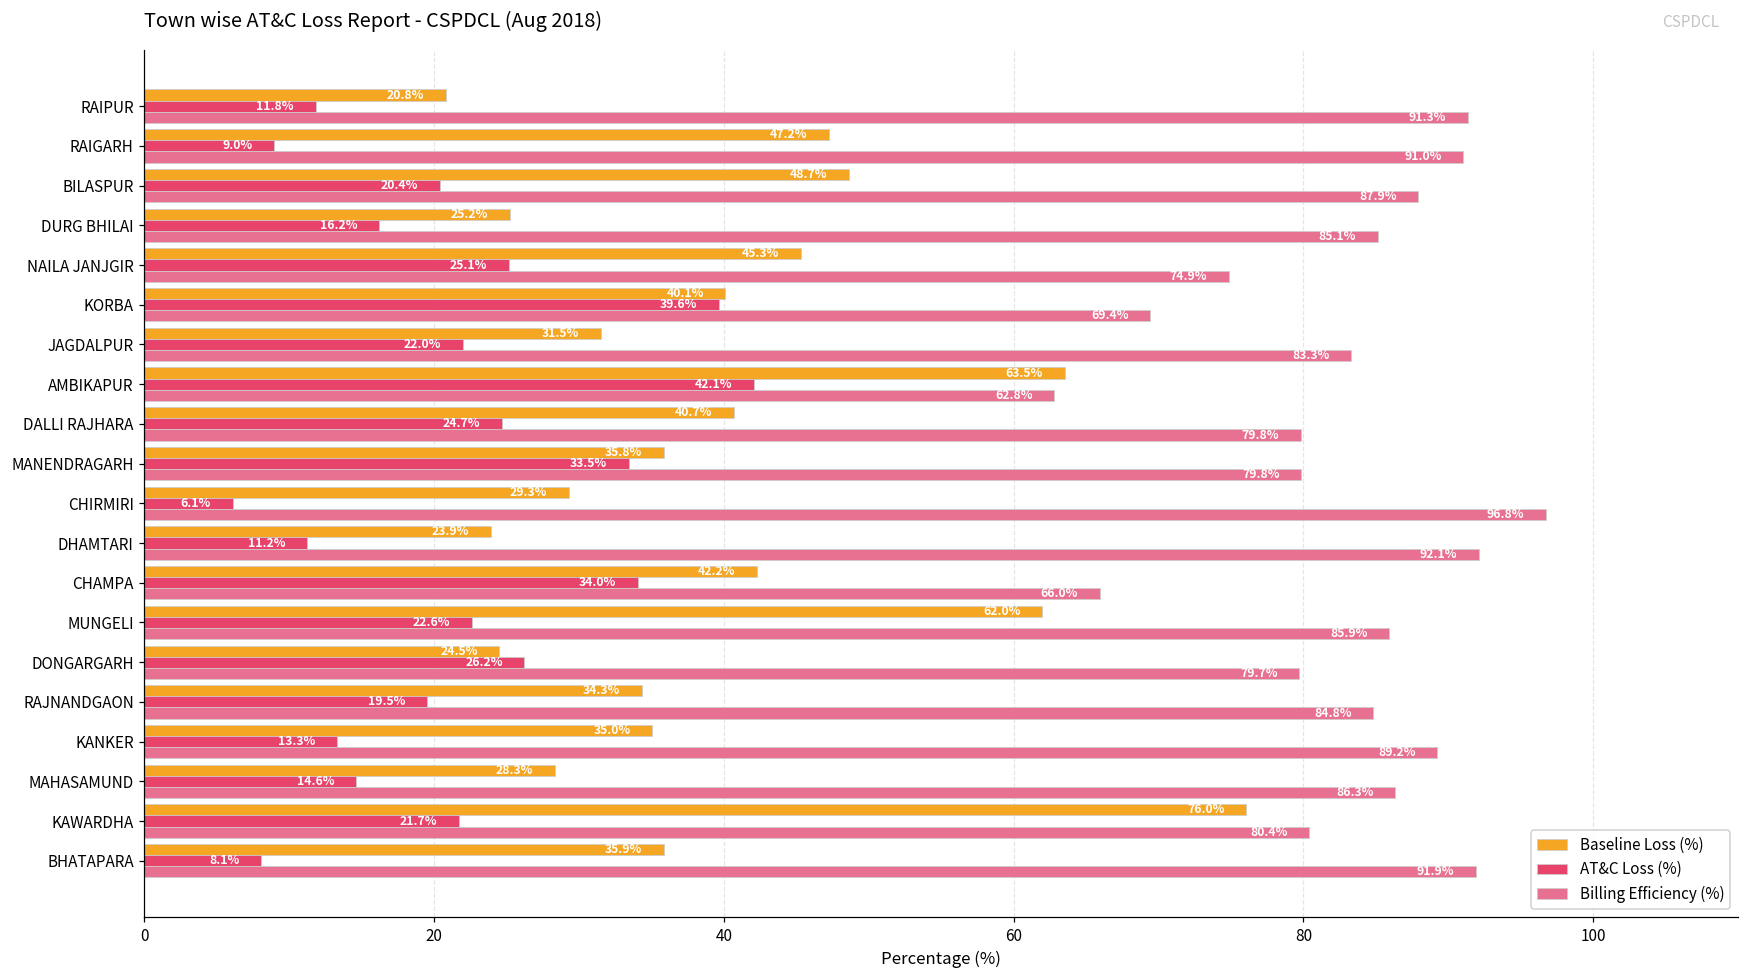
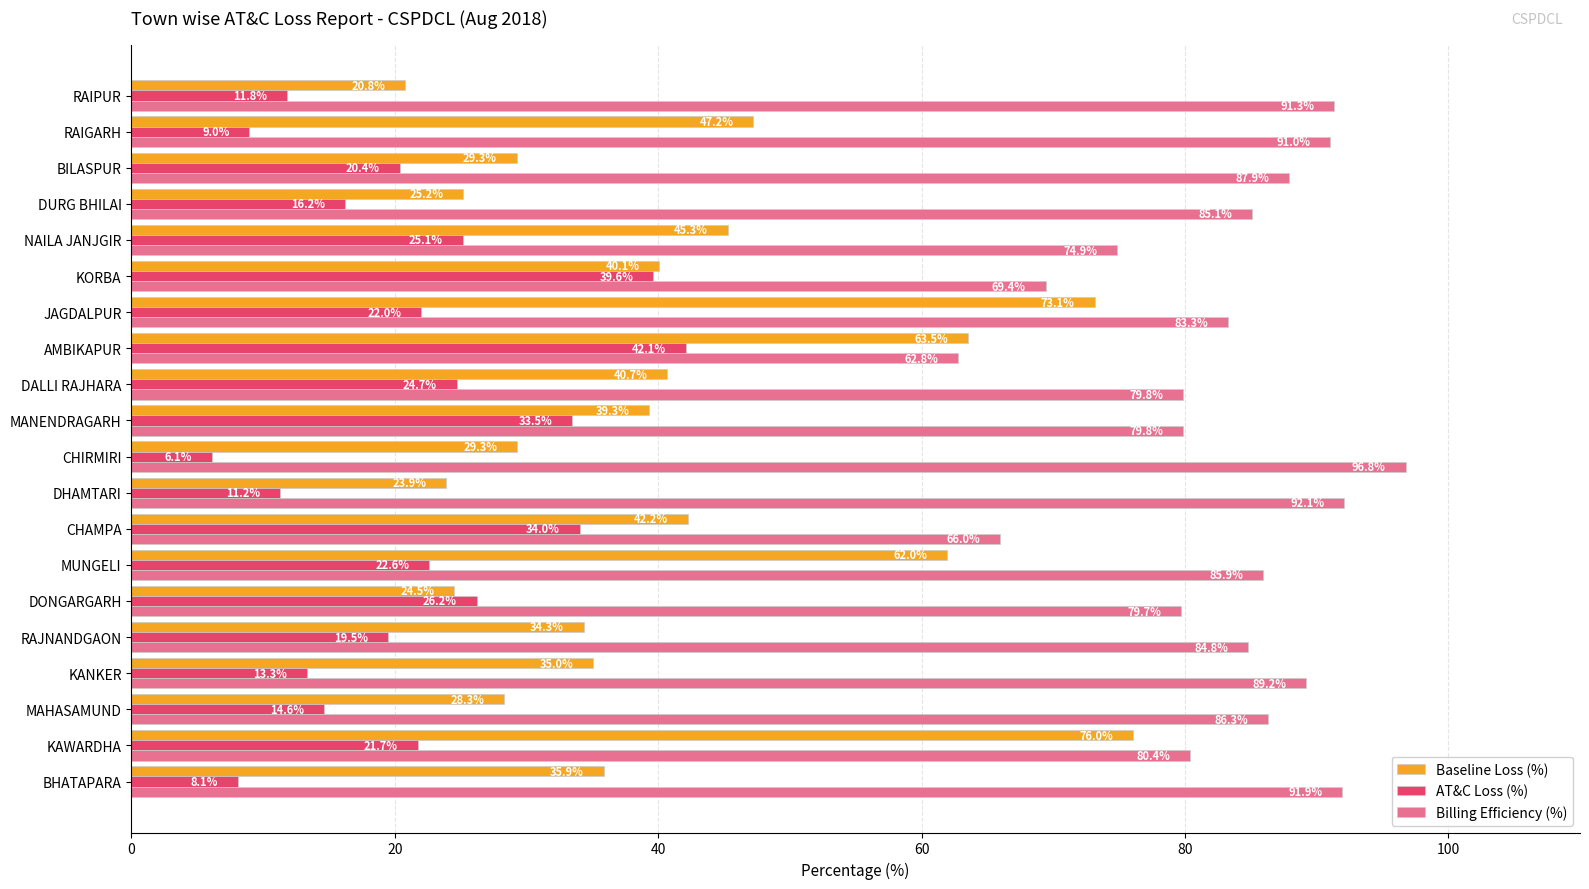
  {
    "Baseline Loss (%)": {
      "RAIPUR": "20.8%",
      "RAIGARH": "47.2%",
-     "BILASPUR": "48.7%",
+     "BILASPUR": "29.3%",
      "DURG BHILAI": "25.2%",
      "NAILA JANJGIR": "45.3%",
-     "JAGDALPUR": "31.5%",
+     "JAGDALPUR": "73.1%",
      "AMBIKAPUR": "63.5%",
      "DALLI RAJHARA": "40.7%",
-     "MANENDRAGARH": "35.8%",
+     "MANENDRAGARH": "39.3%",
      "CHIRMIRI": "29.3%",
      "DHAMTARI": "23.9%",
      "CHAMPA": "42.2%",
      "MUNGELI": "62.0%",
      "DONGARGARH": "24.5%",
      "RAJNANDGAON": "34.3%",
      "KANKER": "35.0%",
      "MAHASAMUND": "28.3%",
      "KAWARDHA": "76.0%",
      "BHATAPARA": "35.9%"
    }
  }
